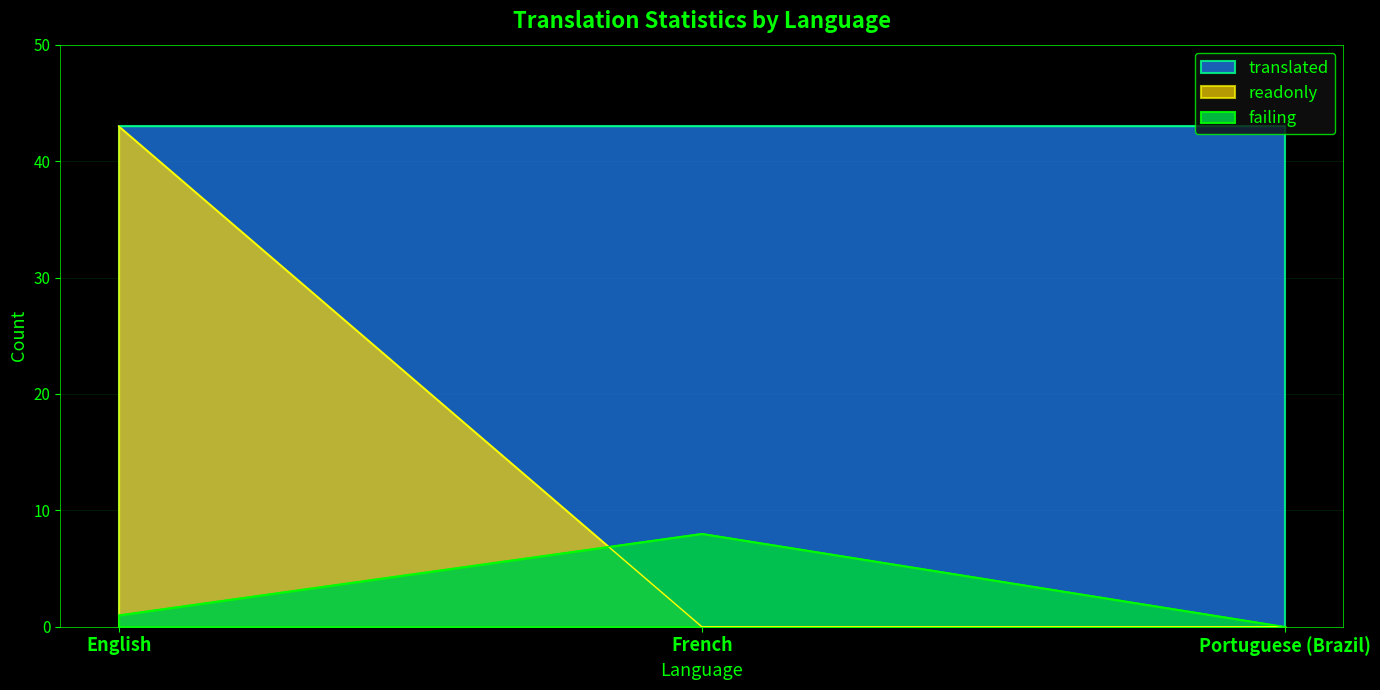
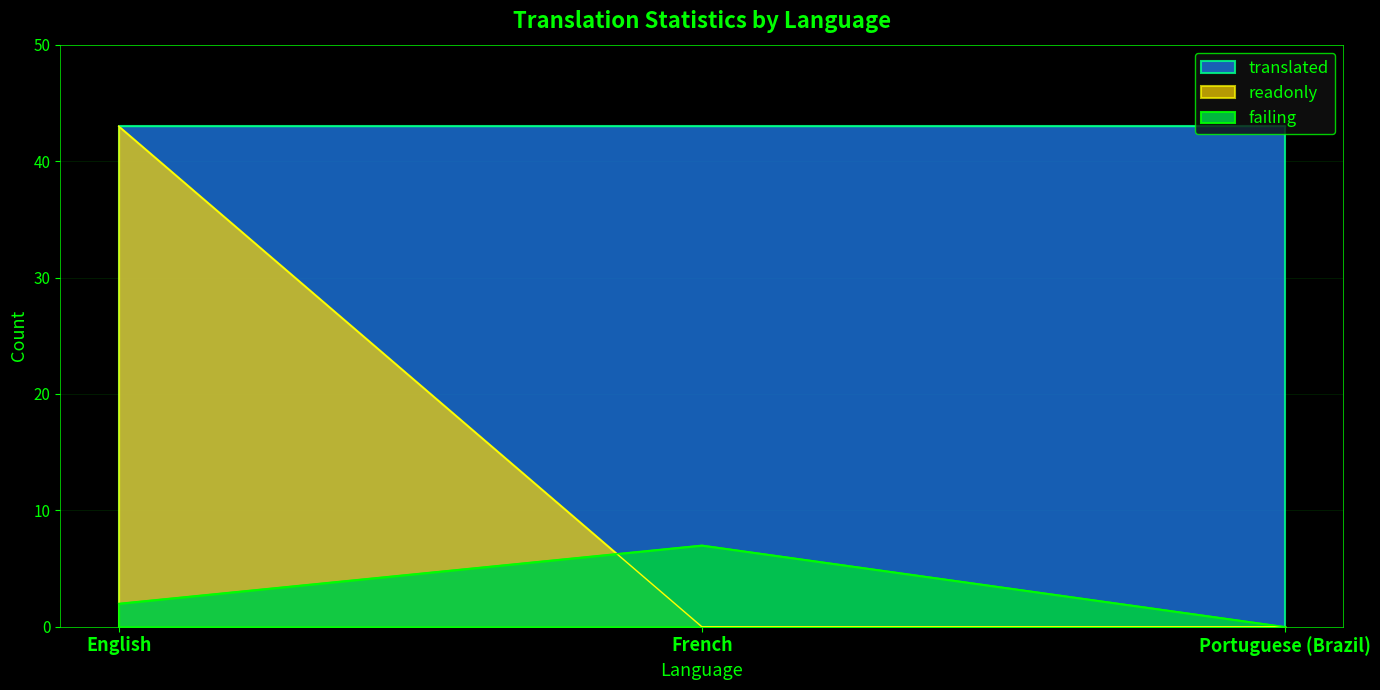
  {
    "translated": {
      "French": 43
    },
    "readonly": {
      "French": 0
    },
    "failing": {
-     "English": 1,
-     "French": 8
+     "English": 2,
+     "French": 7
    }
  }
